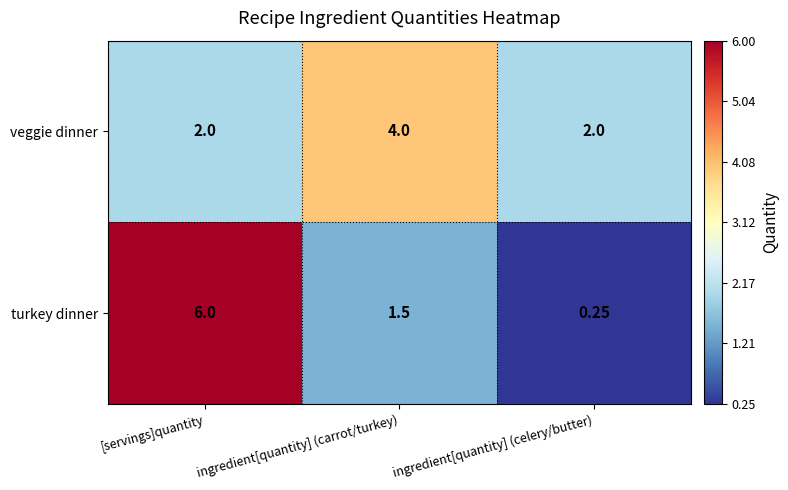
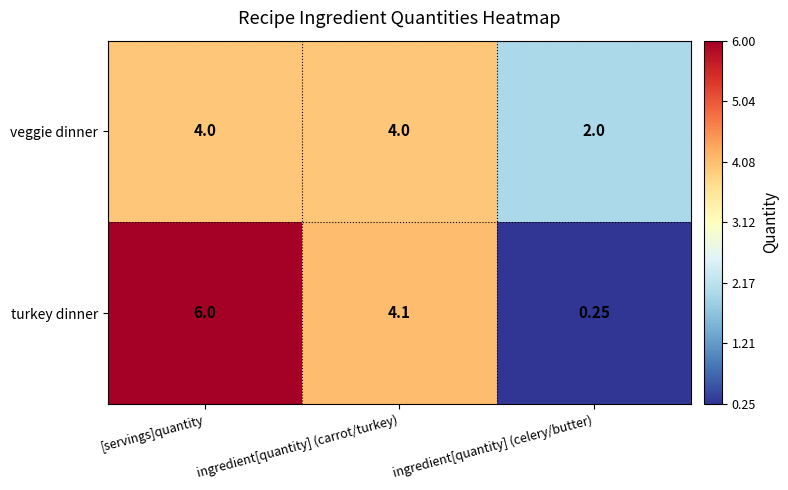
  {
    "veggie dinner": {
-     "[servings]quantity": 2.0,
+     "[servings]quantity": 4.0,
      "ingredient[quantity] (carrot/turkey)": 4.0,
      "ingredient[quantity] (celery/butter)": 2.0
    },
    "turkey dinner": {
      "[servings]quantity": 6.0,
-     "ingredient[quantity] (carrot/turkey)": 1.5,
+     "ingredient[quantity] (carrot/turkey)": 4.1,
      "ingredient[quantity] (celery/butter)": 0.25
    }
  }
